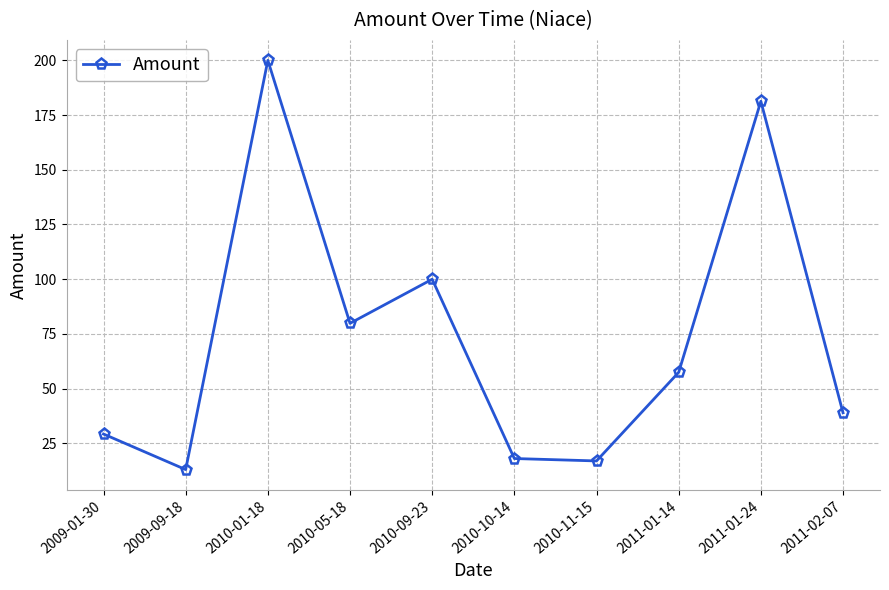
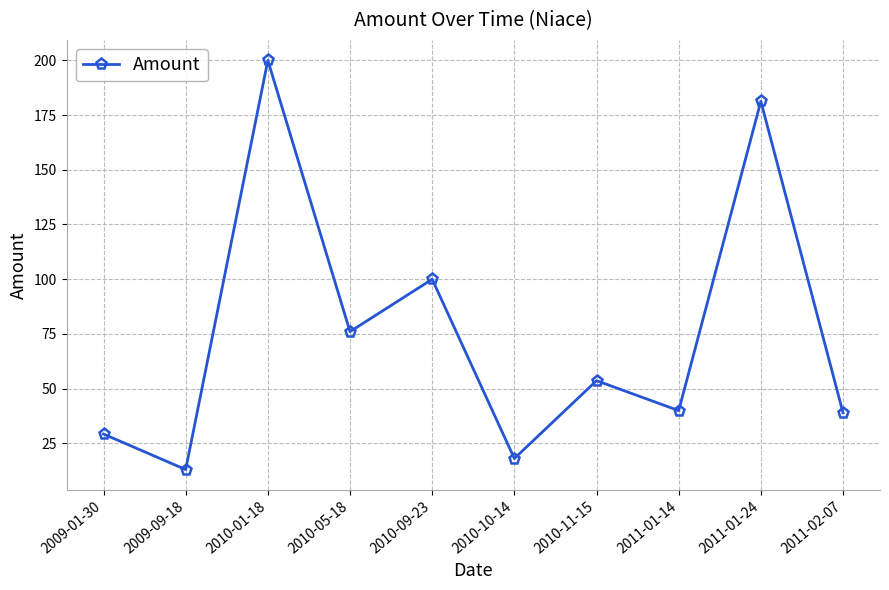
  {
    "2009-01-30": 29,
    "2009-09-18": 13,
    "2010-01-18": 200,
-   "2010-05-18": 80,
+   "2010-05-18": 76,
    "2010-09-23": 100,
    "2010-10-14": 18,
-   "2010-11-15": 17,
-   "2011-01-14": 57,
+   "2010-11-15": 54,
+   "2011-01-14": 40,
    "2011-01-24": 181,
    "2011-02-07": 39
  }
